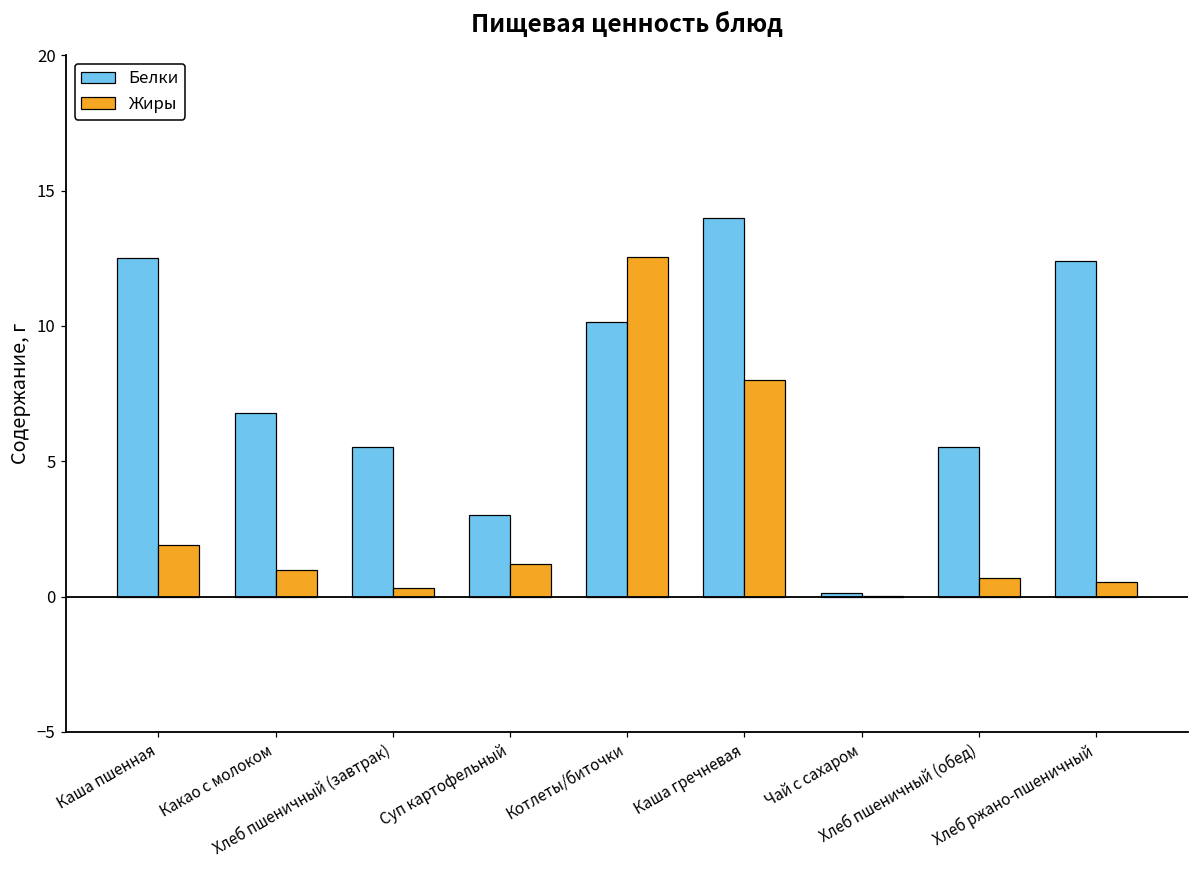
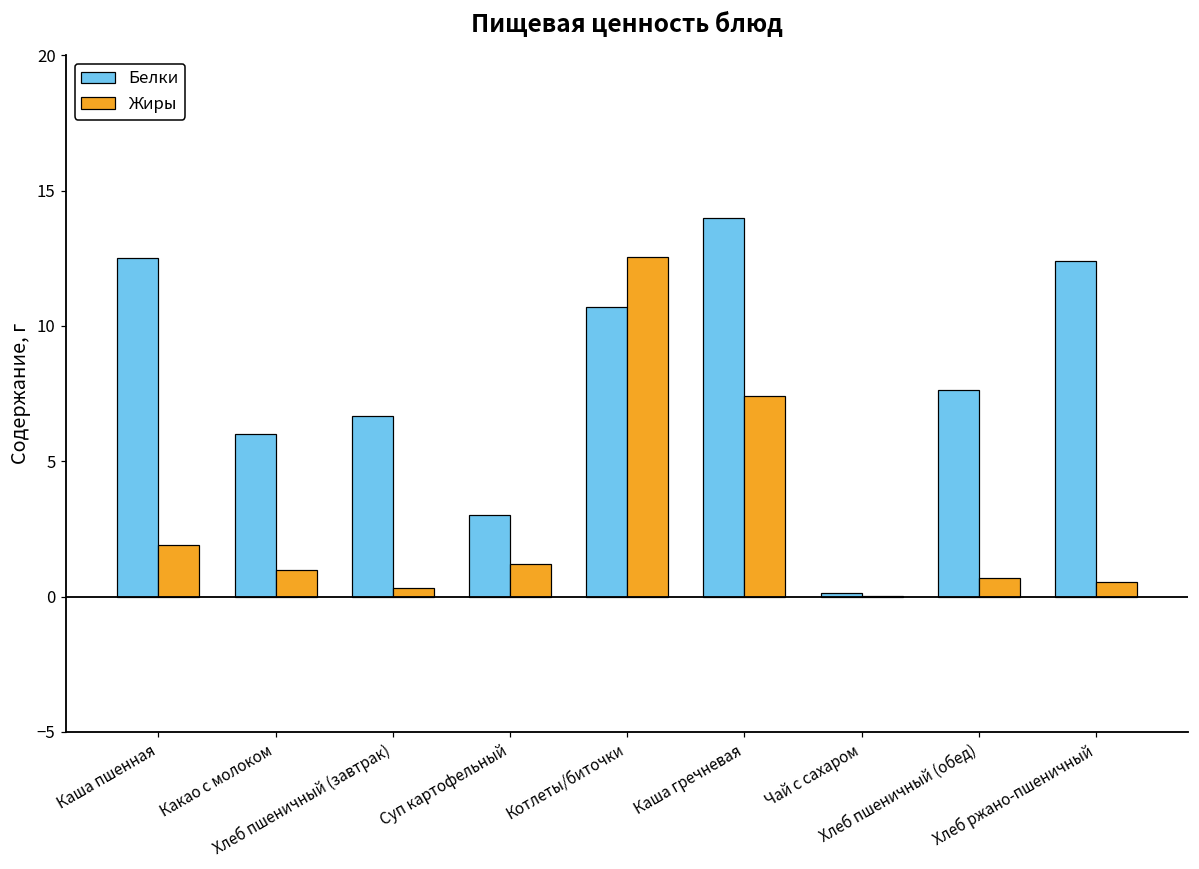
  {
    "Белки": {
      "Каша пшенная": 12.5,
-     "Какао с молоком": 6.8,
-     "Хлеб пшеничный (завтрак)": 5.5,
+     "Какао с молоком": 6.0,
+     "Хлеб пшеничный (завтрак)": 6.7,
      "Суп картофельный": 3.0,
-     "Котлеты/биточки": 10.2,
+     "Котлеты/биточки": 10.7,
      "Каша гречневая": 14.0,
      "Чай с сахаром": 0.1,
-     "Хлеб пшеничный (обед)": 5.5,
+     "Хлеб пшеничный (обед)": 7.6,
      "Хлеб ржано-пшеничный": 12.4
    },
    "Жиры": {
      "Каша пшенная": 1.9,
      "Какао с молоком": 1.0,
      "Хлеб пшеничный (завтрак)": 0.3,
      "Суп картофельный": 1.2,
      "Котлеты/биточки": 12.5,
-     "Каша гречневая": 8.0,
+     "Каша гречневая": 7.4,
      "Хлеб пшеничный (обед)": 0.7,
      "Хлеб ржано-пшеничный": 0.6
    }
  }
